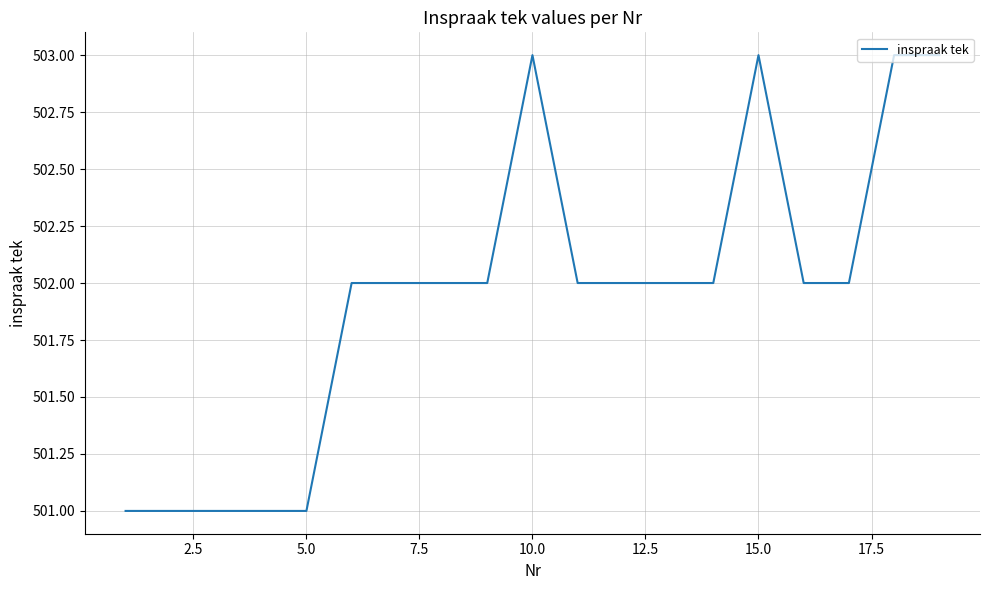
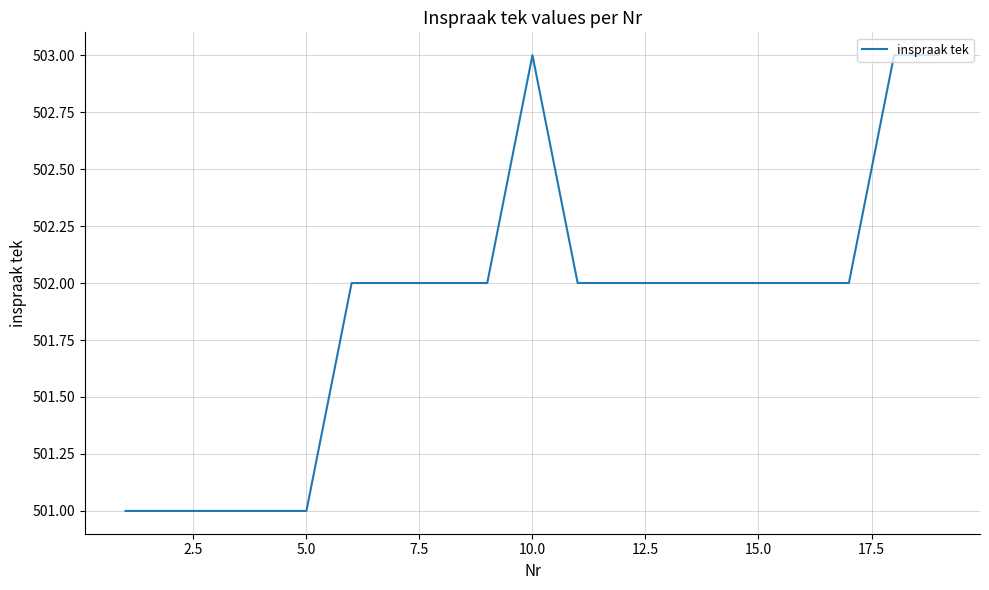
  {
    "5.0": 501,
    "10.0": 503,
-   "15.0": 503
+   "15.0": 502
  }
